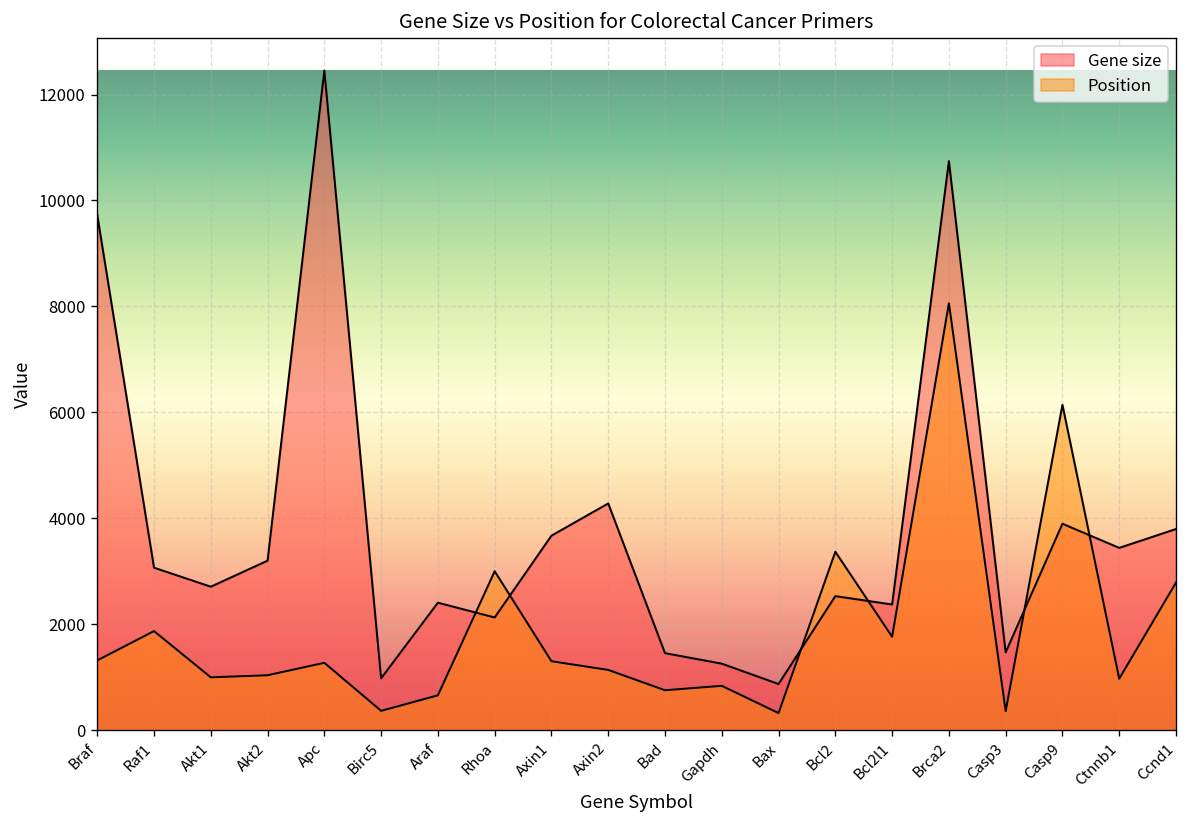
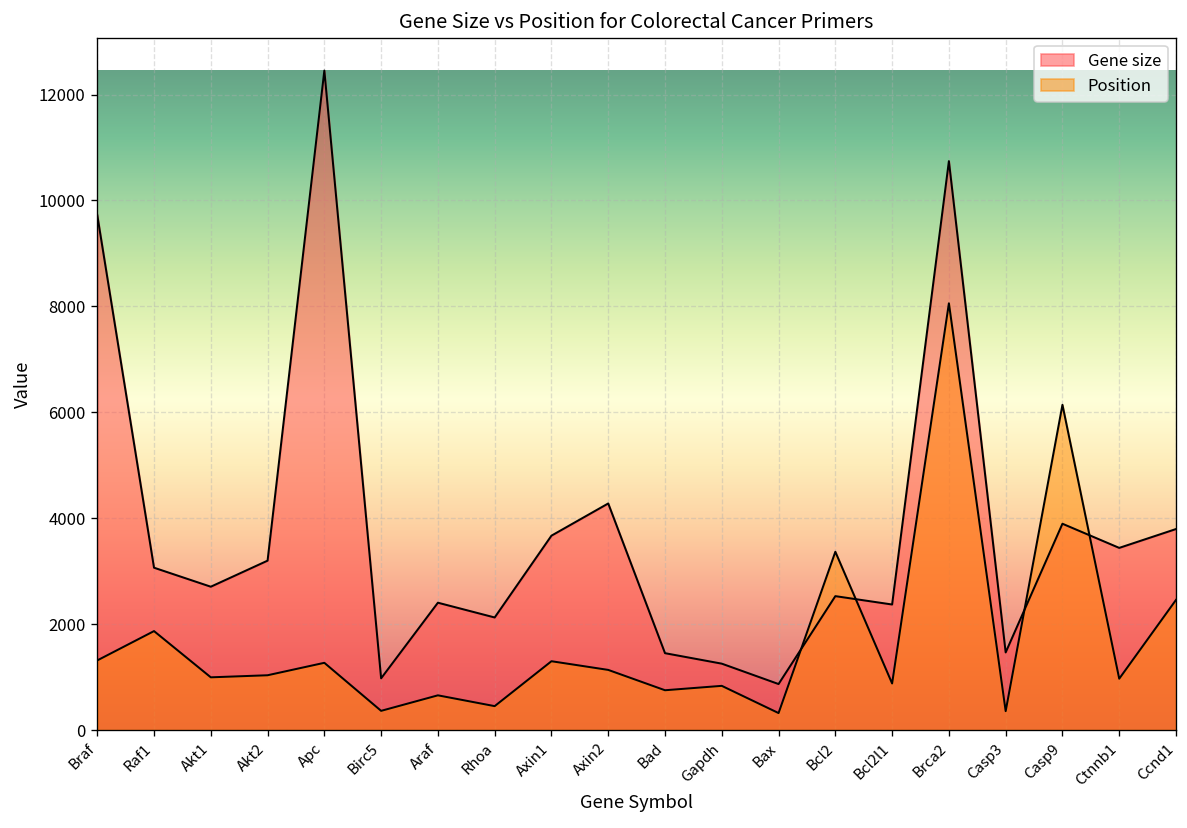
  {
    "Gene size": {
      "Braf": 9700,
      "Raf1": 3100,
      "Akt1": 2700,
      "Akt2": 3200,
      "Apc": 12500,
      "Birc5": 1000,
      "Araf": 2400,
      "Rhoa": 2100,
      "Axin1": 3700,
      "Axin2": 4300,
      "Bad": 1500,
      "Gapdh": 1300,
      "Bax": 900,
      "Bcl2": 2500,
      "Bcl2l1": 2400,
      "Brca2": 10700,
      "Casp3": 1500,
      "Casp9": 3900,
      "Ctnnb1": 3400,
      "Ccnd1": 3800
    },
    "Position": {
      "Braf": 1300,
      "Raf1": 1900,
      "Akt1": 1000,
      "Akt2": 1000,
      "Apc": 1300,
      "Birc5": 400,
      "Araf": 700,
-     "Rhoa": 3000,
+     "Rhoa": 500,
      "Axin1": 1300,
      "Axin2": 1100,
      "Bad": 800,
      "Gapdh": 800,
      "Bax": 300,
      "Bcl2": 3400,
-     "Bcl2l1": 1800,
+     "Bcl2l1": 900,
      "Brca2": 8100,
      "Casp3": 400,
      "Casp9": 6100,
      "Ctnnb1": 1000,
-     "Ccnd1": 2800
+     "Ccnd1": 2500
    }
  }
